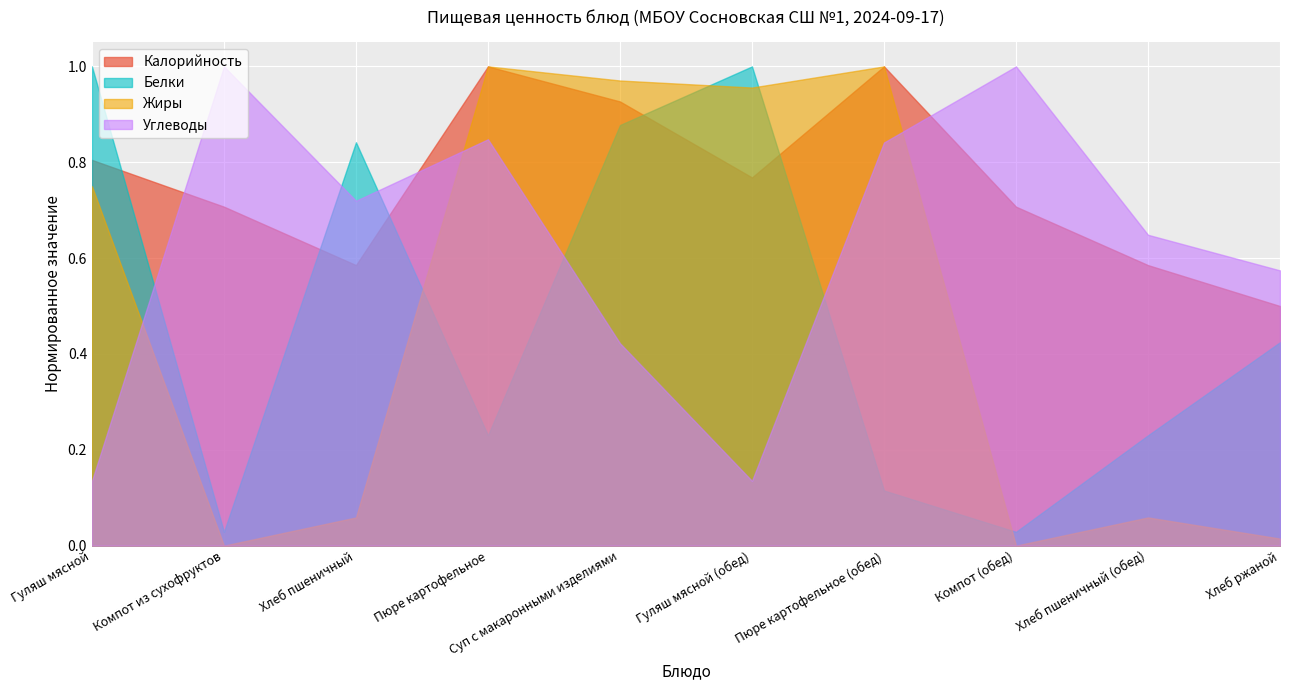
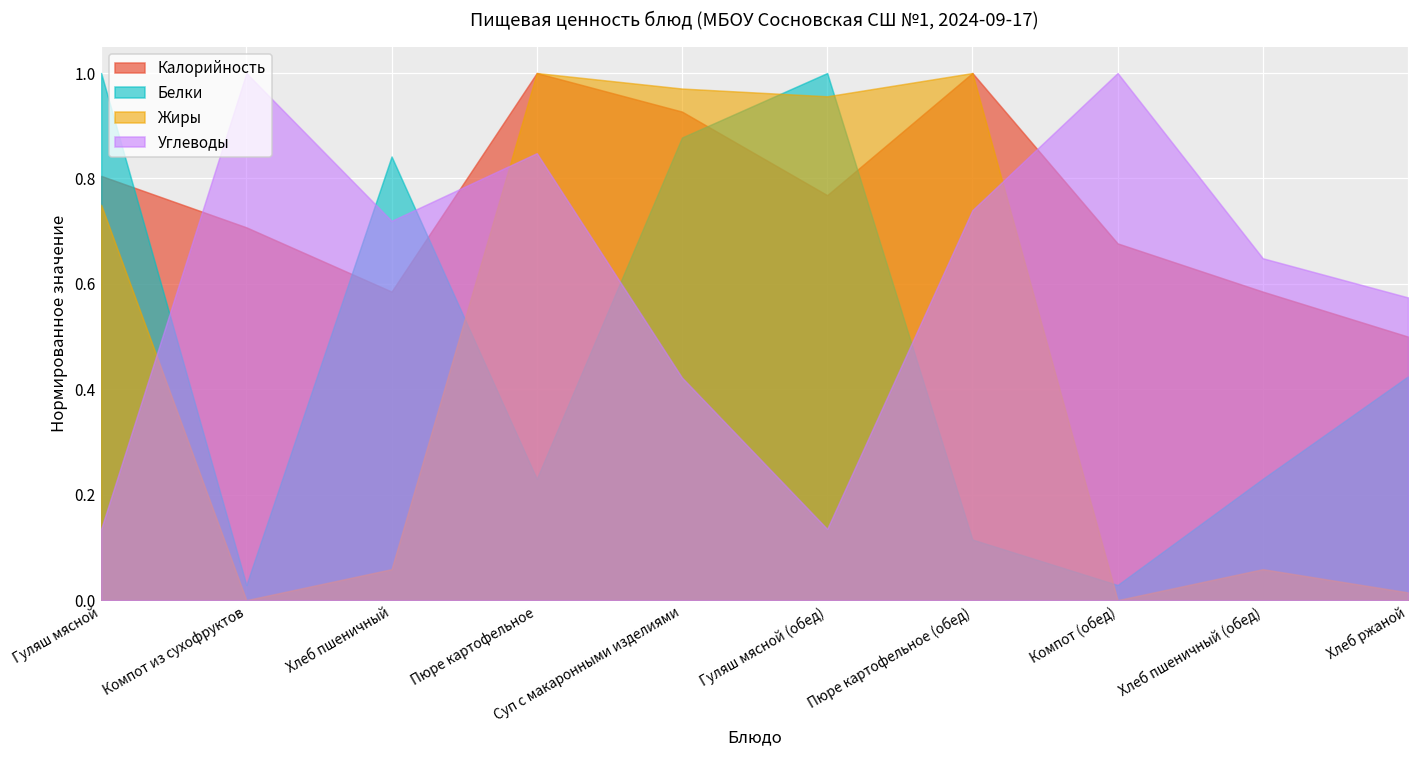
  {
    "Калорийность": {
      "Гуляш мясной": 0.80,
      "Компот из сухофруктов": 0.71,
      "Хлеб пшеничный": 0.59,
      "Суп с макаронными изделиями": 0.93,
      "Гуляш мясной (обед)": 0.77,
-     "Компот (обед)": 0.71,
+     "Компот (обед)": 0.68,
      "Хлеб пшеничный (обед)": 0.59,
      "Хлеб ржаной": 0.50
    },
    "Белки": {
      "Гуляш мясной": 1.00,
      "Компот из сухофруктов": 0.03,
      "Хлеб пшеничный": 0.84,
      "Пюре картофельное": 0.23,
      "Суп с макаронными изделиями": 0.88,
      "Гуляш мясной (обед)": 1.00,
      "Пюре картофельное (обед)": 0.12,
      "Компот (обед)": 0.03,
      "Хлеб пшеничный (обед)": 0.23,
      "Хлеб ржаной": 0.42
    },
    "Жиры": {
      "Гуляш мясной": 0.75,
      "Компот из сухофруктов": 0.00,
      "Хлеб пшеничный": 0.06,
      "Суп с макаронными изделиями": 0.97,
      "Гуляш мясной (обед)": 0.96,
      "Компот (обед)": 0.00,
      "Хлеб пшеничный (обед)": 0.06,
      "Хлеб ржаной": 0.01
    },
    "Углеводы": {
      "Гуляш мясной": 0.14,
      "Хлеб пшеничный": 0.72,
      "Пюре картофельное": 0.85,
      "Суп с макаронными изделиями": 0.42,
      "Гуляш мясной (обед)": 0.14,
-     "Пюре картофельное (обед)": 0.84,
+     "Пюре картофельное (обед)": 0.74,
      "Компот (обед)": 1.00,
      "Хлеб пшеничный (обед)": 0.65,
      "Хлеб ржаной": 0.57
    }
  }
